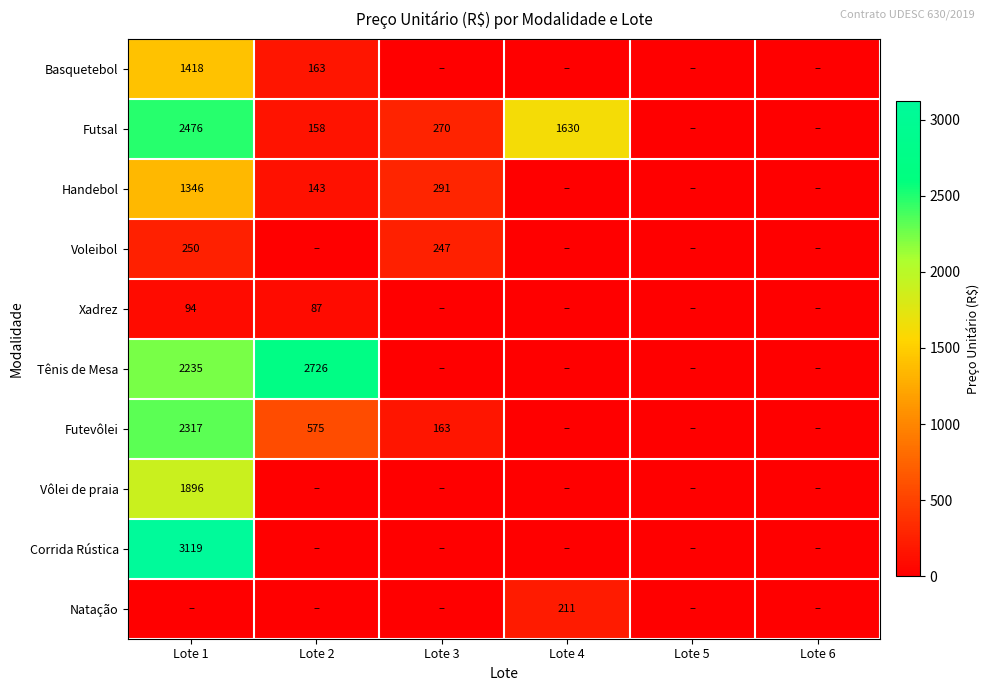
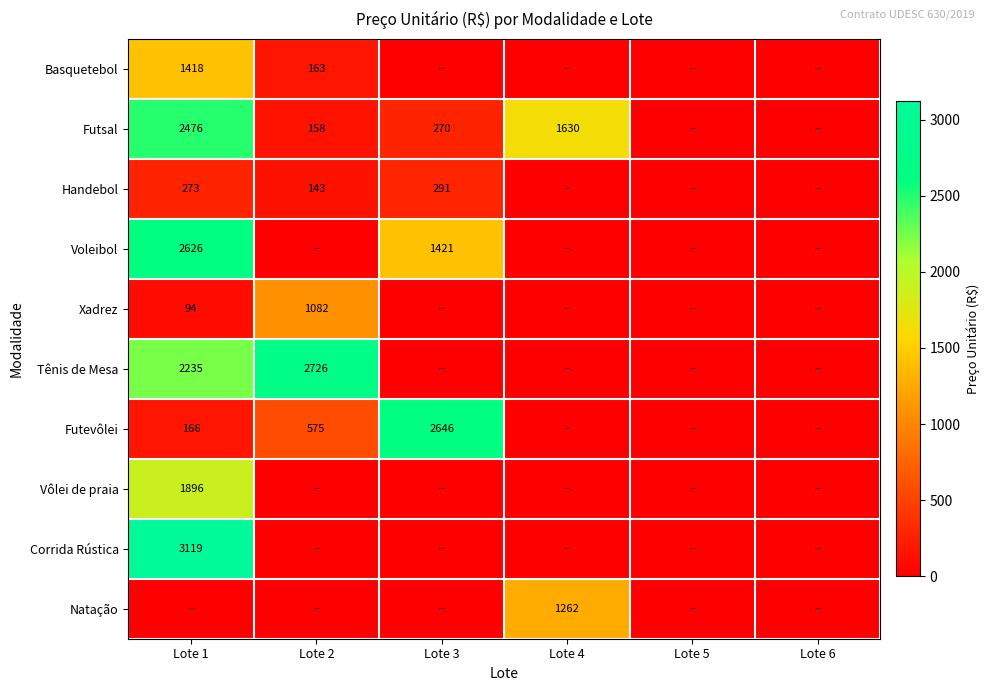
  {
    "Basquetebol": {
      "Lote 1": 1418,
      "Lote 2": 163
    },
    "Futsal": {
      "Lote 1": 2476,
      "Lote 2": 158,
      "Lote 3": 270,
      "Lote 4": 1630
    },
    "Handebol": {
-     "Lote 1": 1346,
+     "Lote 1": 273,
      "Lote 2": 143,
      "Lote 3": 291
    },
    "Voleibol": {
-     "Lote 1": 250,
-     "Lote 3": 247
+     "Lote 1": 2626,
+     "Lote 3": 1421
    },
    "Xadrez": {
      "Lote 1": 94,
-     "Lote 2": 87
+     "Lote 2": 1082
    },
    "Tênis de Mesa": {
      "Lote 1": 2235,
      "Lote 2": 2726
    },
    "Futevôlei": {
-     "Lote 1": 2317,
+     "Lote 1": 166,
      "Lote 2": 575,
-     "Lote 3": 163
+     "Lote 3": 2646
    },
    "Vôlei de praia": {
      "Lote 1": 1896
    },
    "Corrida Rústica": {
      "Lote 1": 3119
    },
    "Natação": {
-     "Lote 4": 211
+     "Lote 4": 1262
    }
  }
